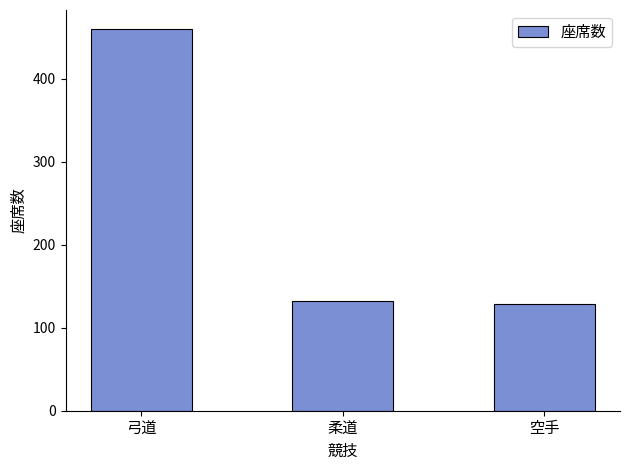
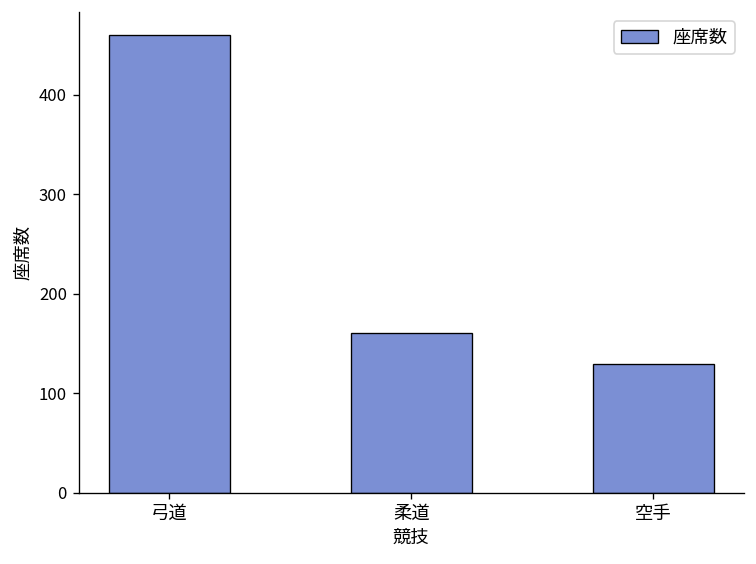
  {
    "弓道": 460,
-   "柔道": 130,
+   "柔道": 160,
    "空手": 130
  }
